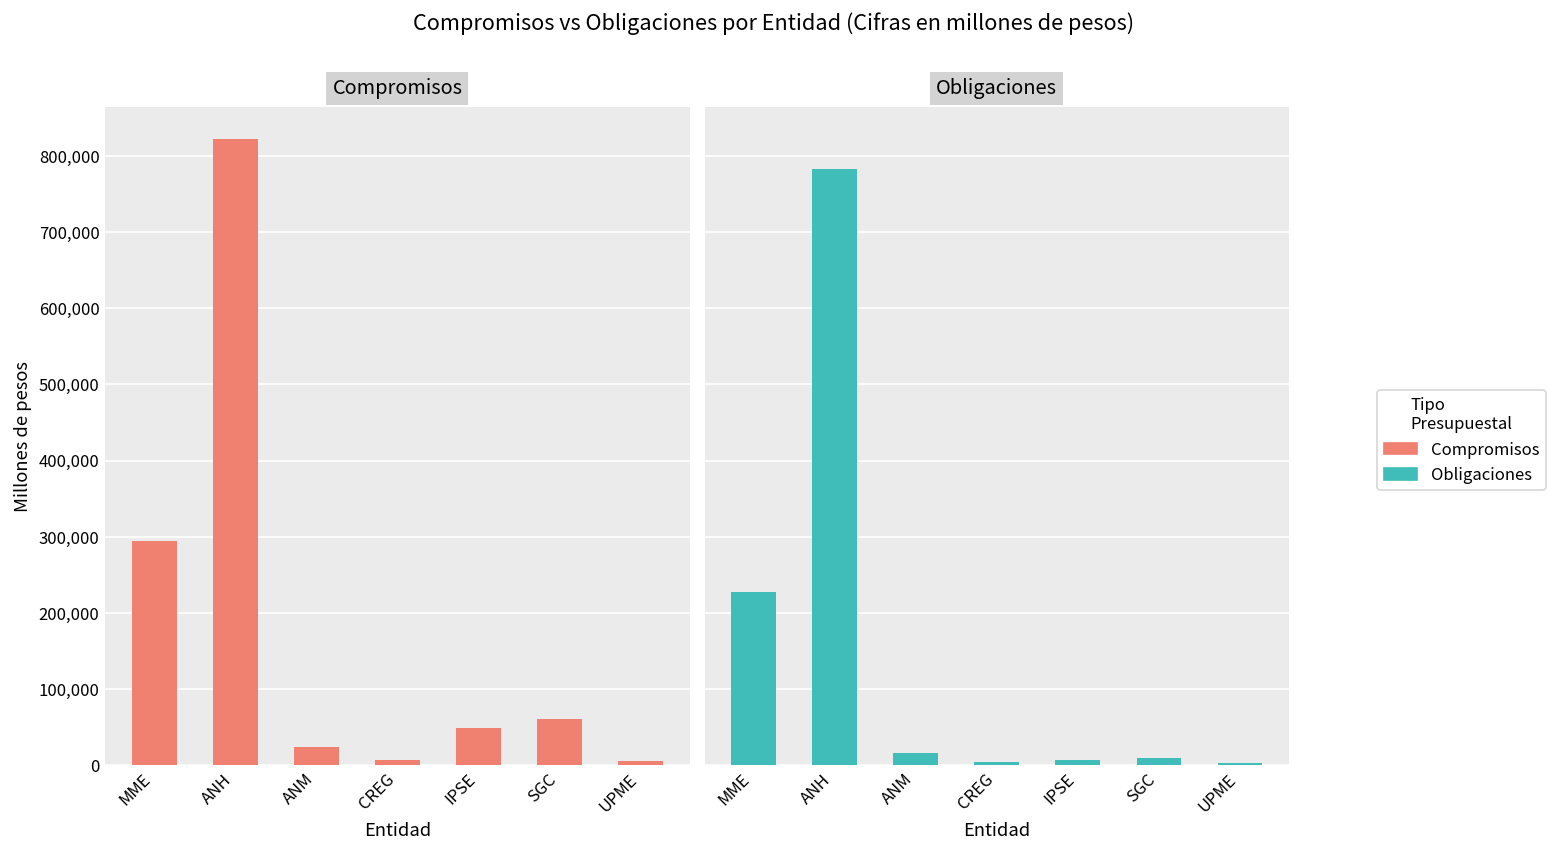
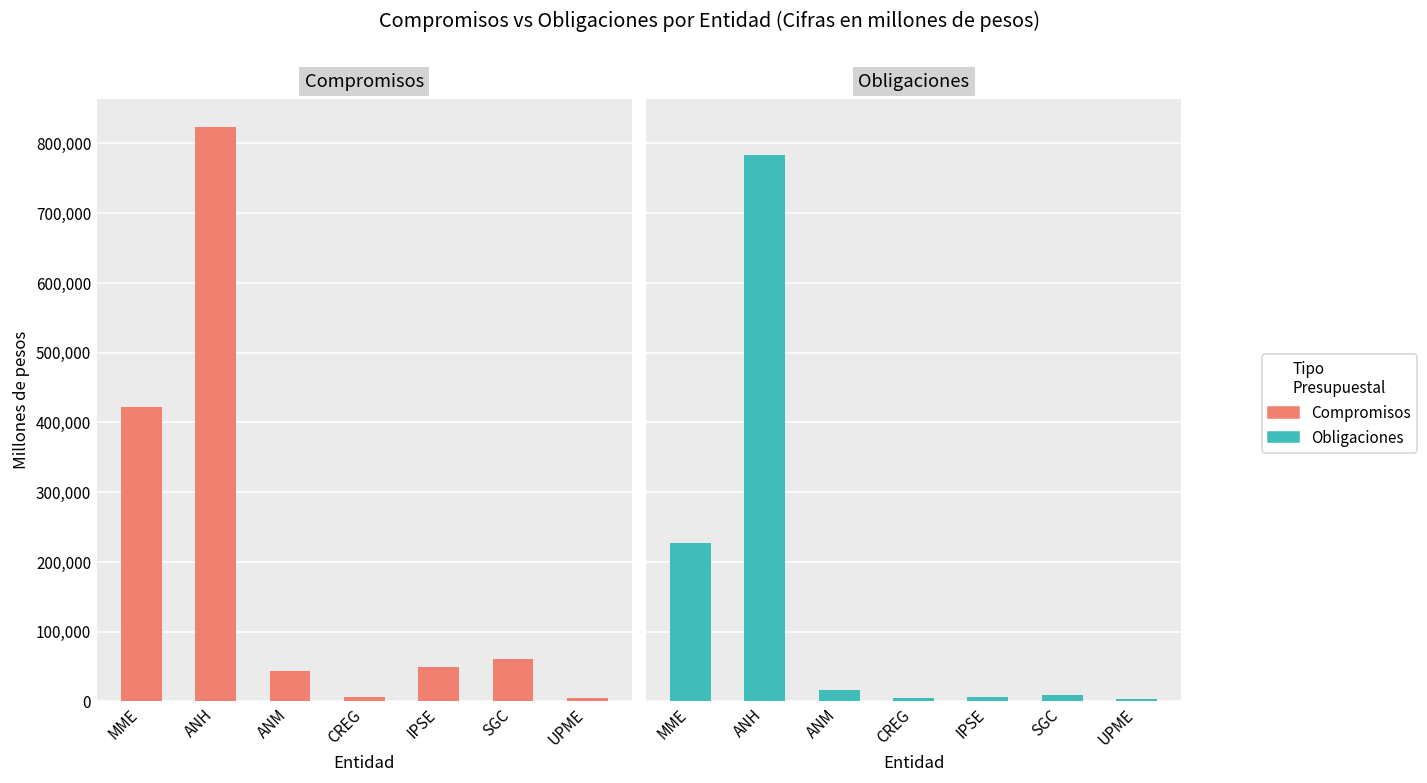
  {
    "Compromisos": {
-     "MME": "290,000",
+     "MME": "420,000",
      "ANH": "820,000",
-     "ANM": "20,000",
+     "ANM": "40,000",
      "CREG": "10,000",
      "IPSE": "50,000",
      "SGC": "60,000",
      "UPME": "10,000"
    }
  }
